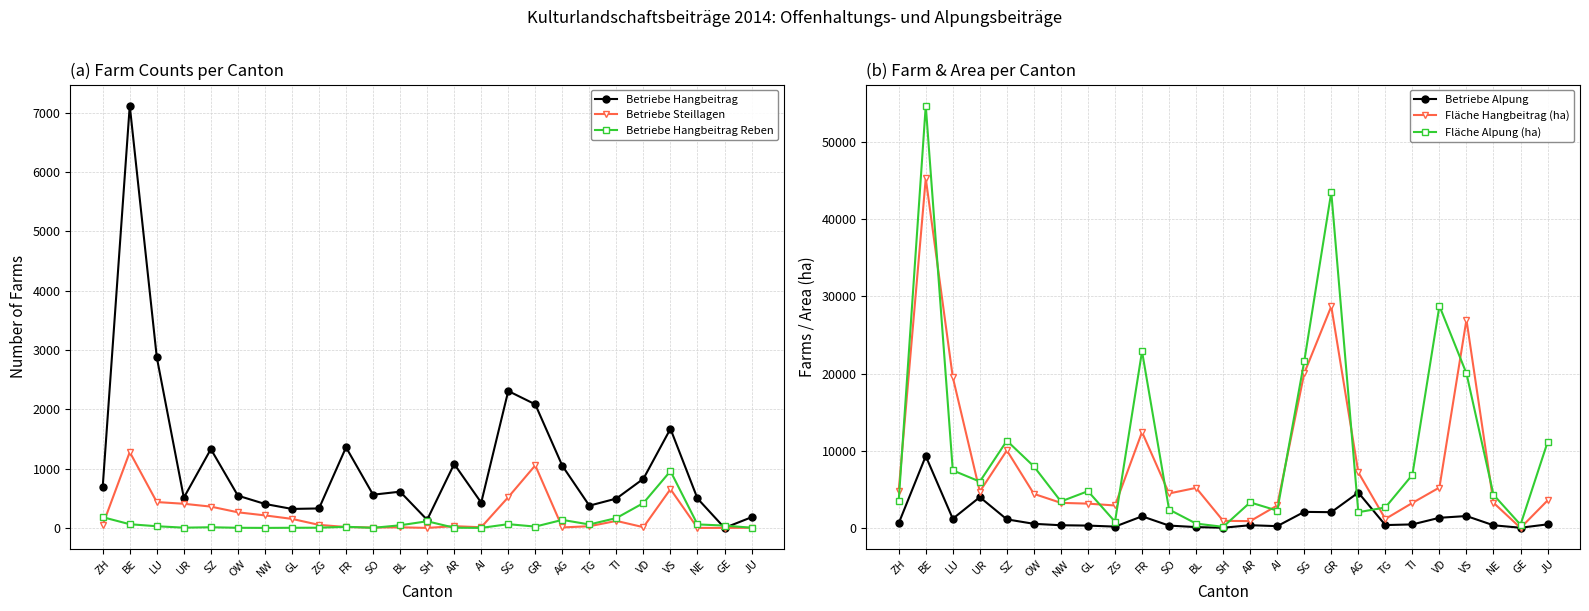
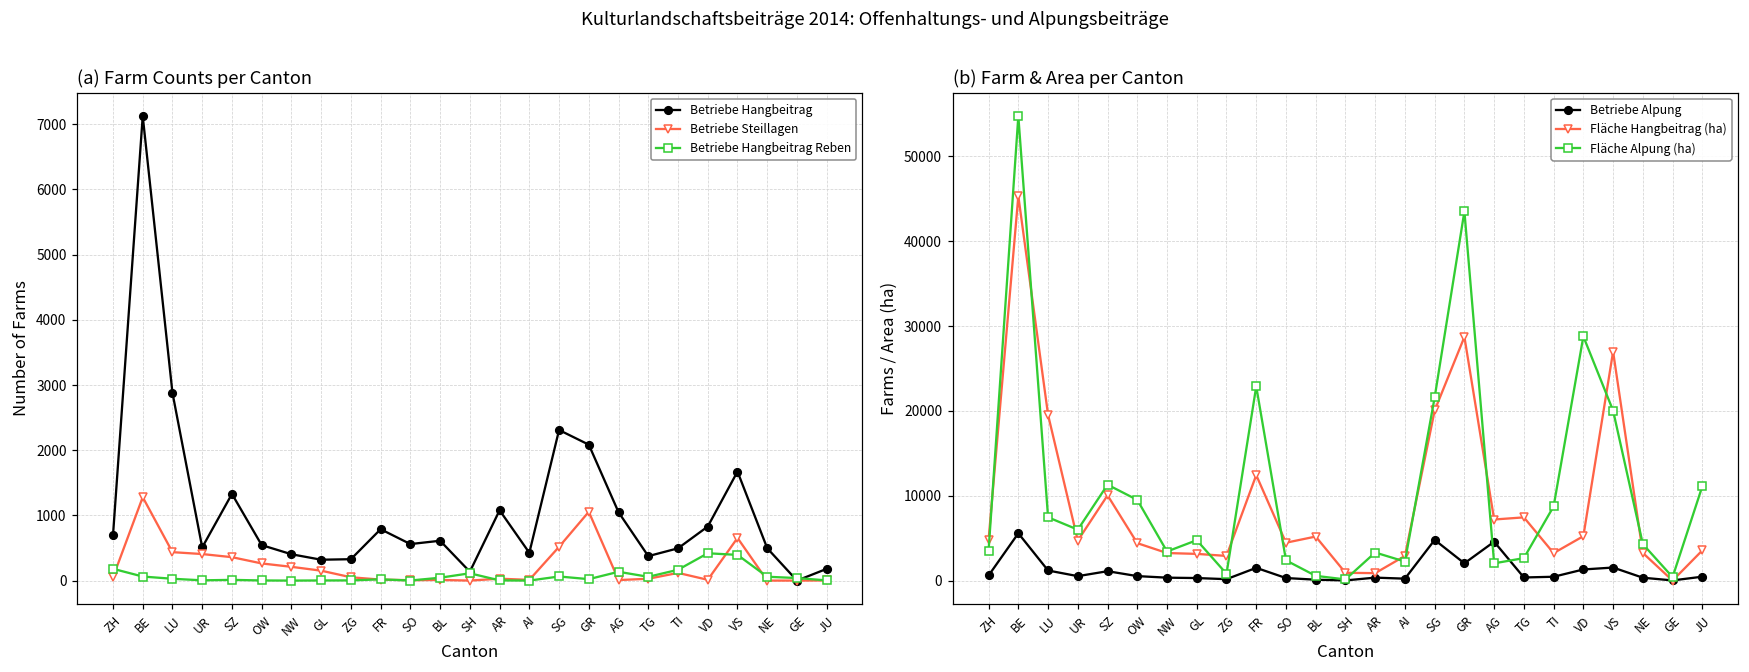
  {
    "(a) Farm Counts per Canton": {
      "Betriebe Hangbeitrag": {
        "ZH": 700,
        "BE": 7100,
        "LU": 2900,
        "UR": 500,
        "SZ": 1300,
        "OW": 500,
        "NW": 400,
        "GL": 300,
        "ZG": 300,
-       "FR": 1400,
+       "FR": 800,
        "SO": 600,
        "BL": 600,
        "AR": 1100,
        "AI": 400,
        "SG": 2300,
        "GR": 2100,
        "AG": 1000,
        "TG": 400,
        "TI": 500,
        "VD": 800,
        "VS": 1700,
        "NE": 500,
        "JU": 200
      },
      "Betriebe Steillagen": {
        "ZH": 100,
        "BE": 1300,
        "LU": 400,
        "UR": 400,
        "SZ": 400,
        "OW": 300,
        "NW": 200,
        "GL": 200,
        "ZG": 100,
        "SH": 0,
        "SG": 500,
        "GR": 1100,
        "AG": 0,
        "TI": 100,
        "VD": 0,
        "VS": 700,
        "NE": 0
      },
      "Betriebe Hangbeitrag Reben": {
        "ZH": 200,
        "BE": 100,
        "LU": 0,
        "UR": 0,
        "SZ": 0,
        "OW": 0,
        "NW": 0,
        "GL": 0,
        "ZG": 0,
        "SG": 100,
        "GR": 0,
        "AG": 100,
        "TI": 200,
        "VD": 400,
-       "VS": 1000,
+       "VS": 400,
        "NE": 100
      }
    },
    "(b) Farm & Area per Canton": {
      "Betriebe Alpung": {
        "ZH": 1000,
-       "BE": 9000,
+       "BE": 6000,
        "LU": 1000,
-       "UR": 4000,
+       "UR": 1000,
        "SZ": 1000,
        "OW": 1000,
        "NW": 0,
        "GL": 0,
        "ZG": 0,
        "FR": 2000,
        "SO": 0,
        "BL": 0,
        "AR": 0,
        "AI": 0,
-       "SG": 2000,
+       "SG": 5000,
        "GR": 2000,
        "AG": 5000,
        "TG": 0,
        "TI": 0,
        "VD": 1000,
        "VS": 2000,
        "NE": 0,
        "JU": 0
      },
      "Fläche Hangbeitrag (ha)": {
        "ZH": 5000,
        "BE": 45000,
        "LU": 20000,
        "UR": 5000,
        "SZ": 10000,
        "OW": 4000,
        "GL": 3000,
        "ZG": 3000,
        "FR": 12000,
        "SO": 4000,
        "BL": 5000,
        "SH": 1000,
        "AR": 1000,
        "AI": 3000,
        "SG": 20000,
        "GR": 29000,
        "AG": 7000,
-       "TG": 1000,
+       "TG": 7000,
        "TI": 3000,
        "VD": 5000,
        "VS": 27000,
        "NE": 3000,
        "JU": 4000
      },
      "Fläche Alpung (ha)": {
        "ZH": 4000,
        "BE": 55000,
        "LU": 7000,
        "UR": 6000,
        "SZ": 11000,
-       "OW": 8000,
+       "OW": 10000,
        "GL": 5000,
        "ZG": 1000,
        "FR": 23000,
        "SO": 2000,
        "BL": 1000,
        "AR": 3000,
        "AI": 2000,
        "SG": 22000,
        "GR": 44000,
        "AG": 2000,
        "TG": 3000,
-       "TI": 7000,
+       "TI": 9000,
        "VD": 29000,
        "VS": 20000,
        "NE": 4000,
        "GE": 0,
        "JU": 11000
      }
    }
  }
